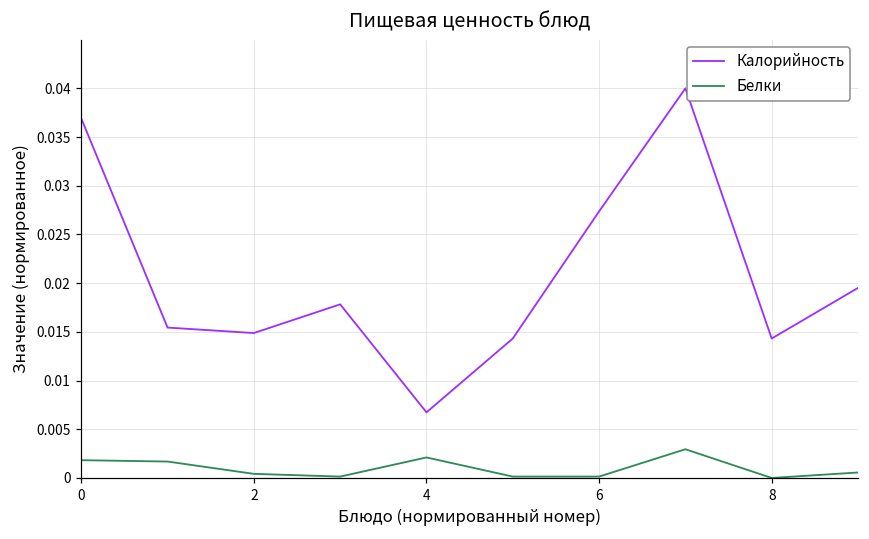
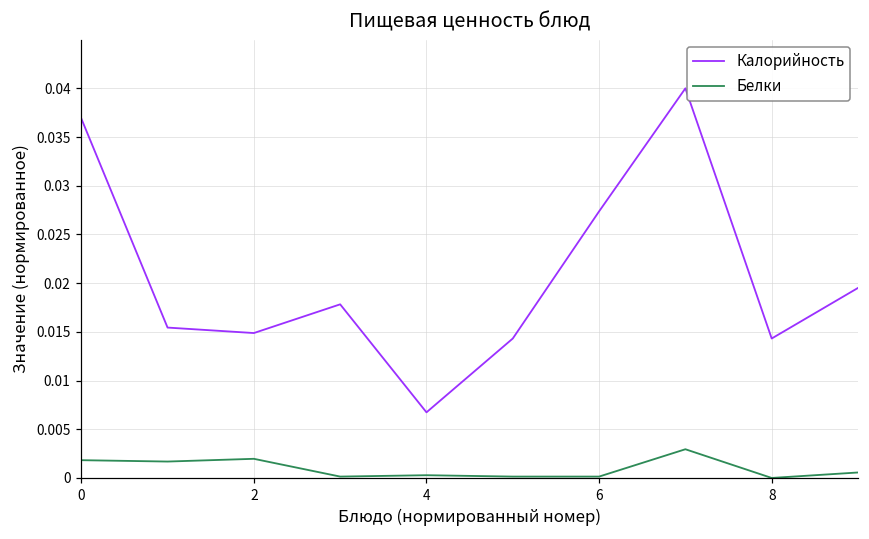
  {
    "Калорийность": {
      "0": 0.037,
      "2": 0.015,
      "4": 0.007,
      "6": 0.027,
      "8": 0.014
    },
    "Белки": {
      "0": 0.002,
-     "2": 0.000,
-     "4": 0.002,
+     "2": 0.002,
+     "4": 0.000,
      "6": 0.000,
      "8": 0.000
    }
  }
